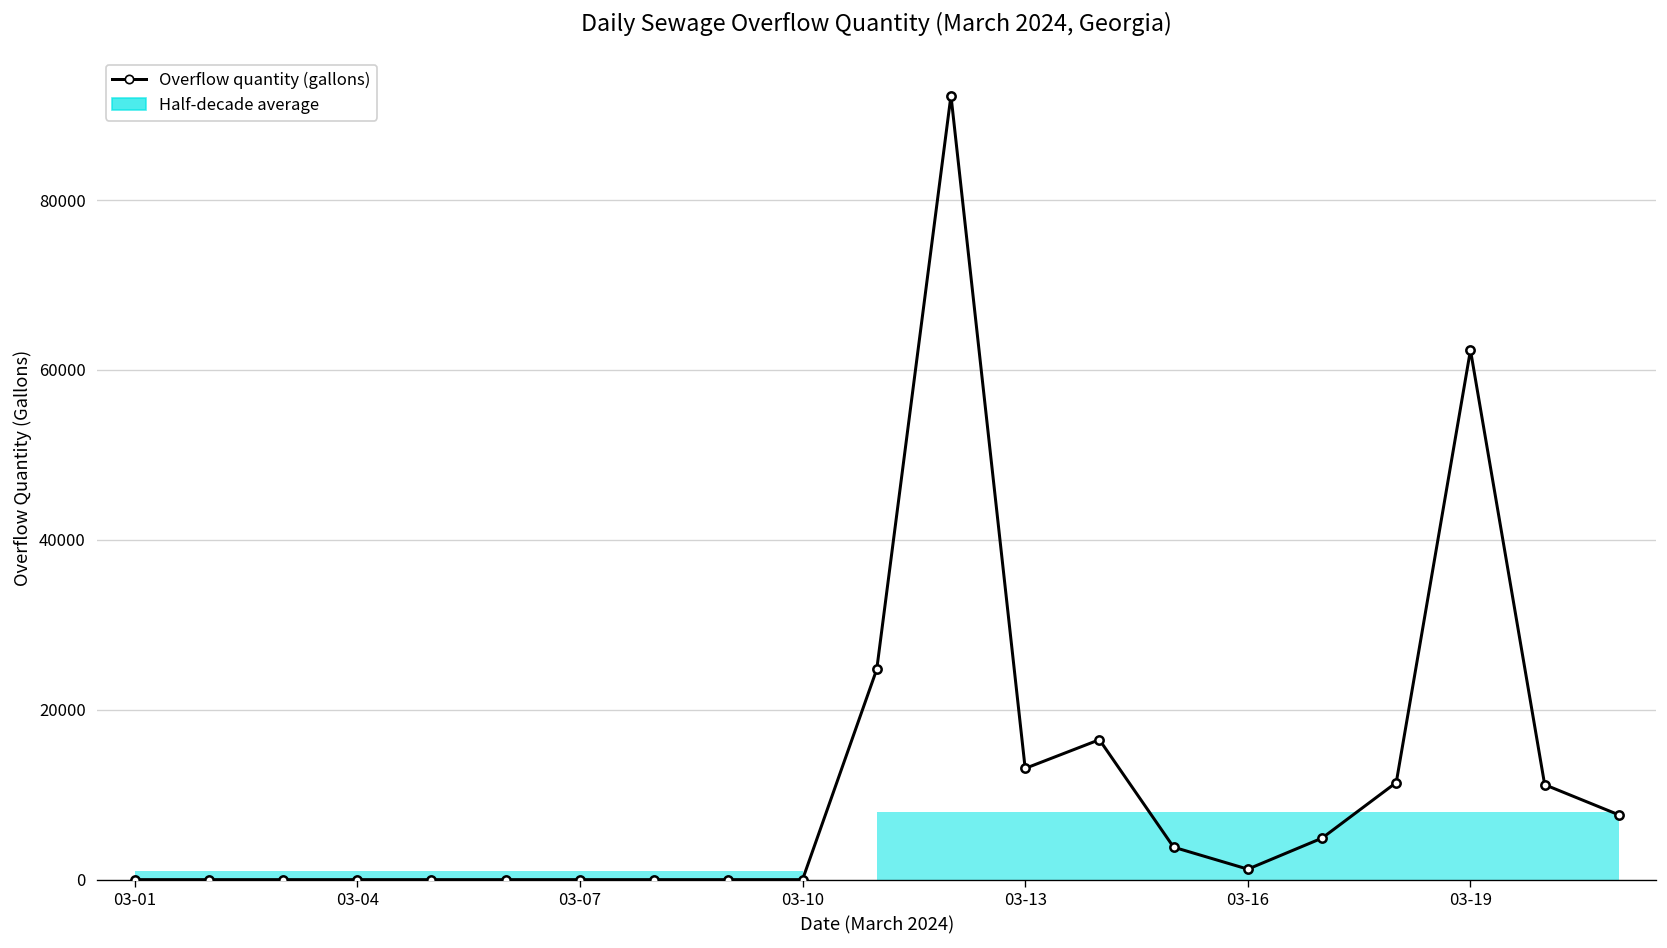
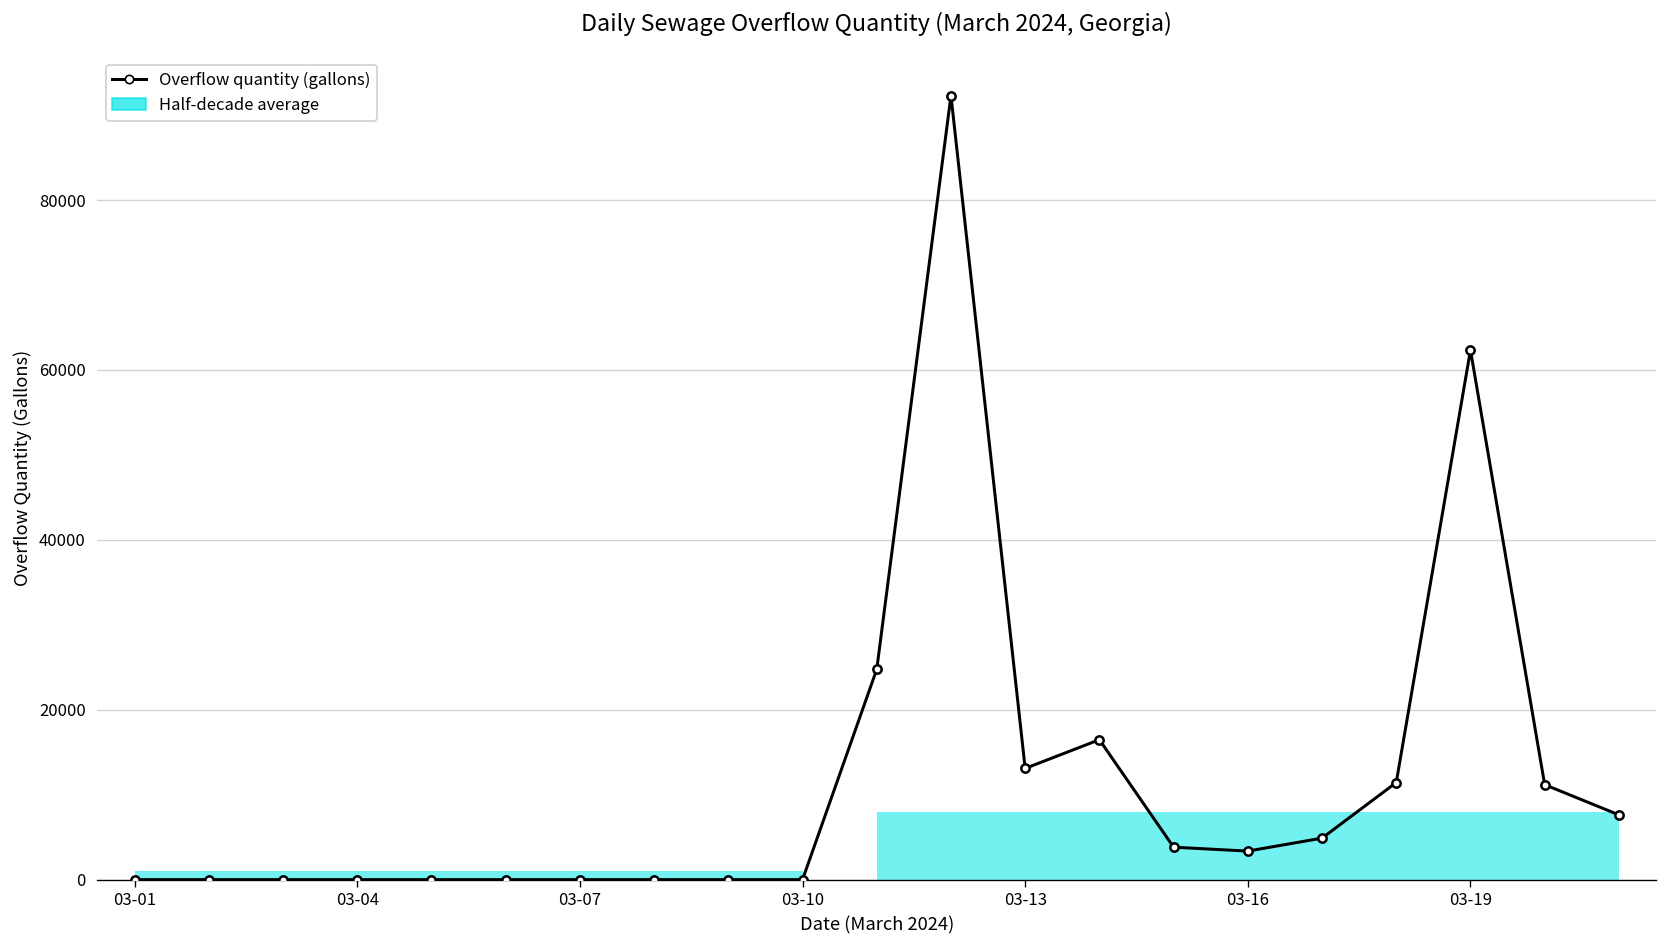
  {
    "Overflow quantity (gallons)": {
      "03-01": 0,
      "03-04": 0,
      "03-07": 0,
      "03-10": 0,
      "03-13": 13000,
-     "03-16": 1000,
+     "03-16": 3000,
      "03-19": 62000
    }
  }
